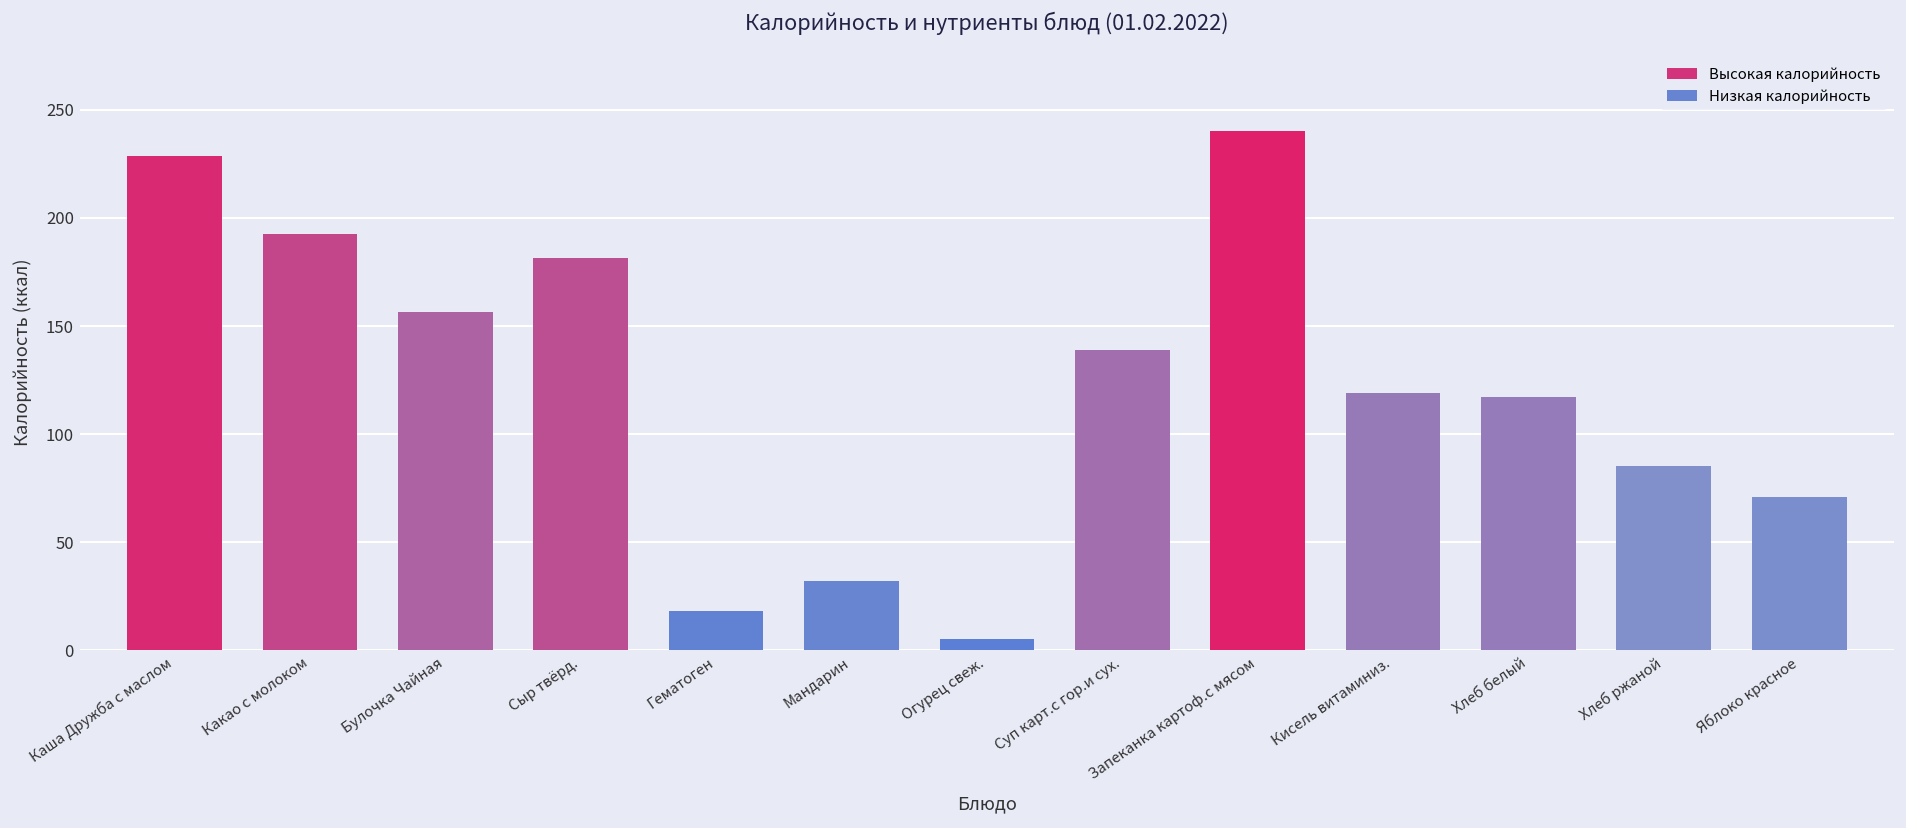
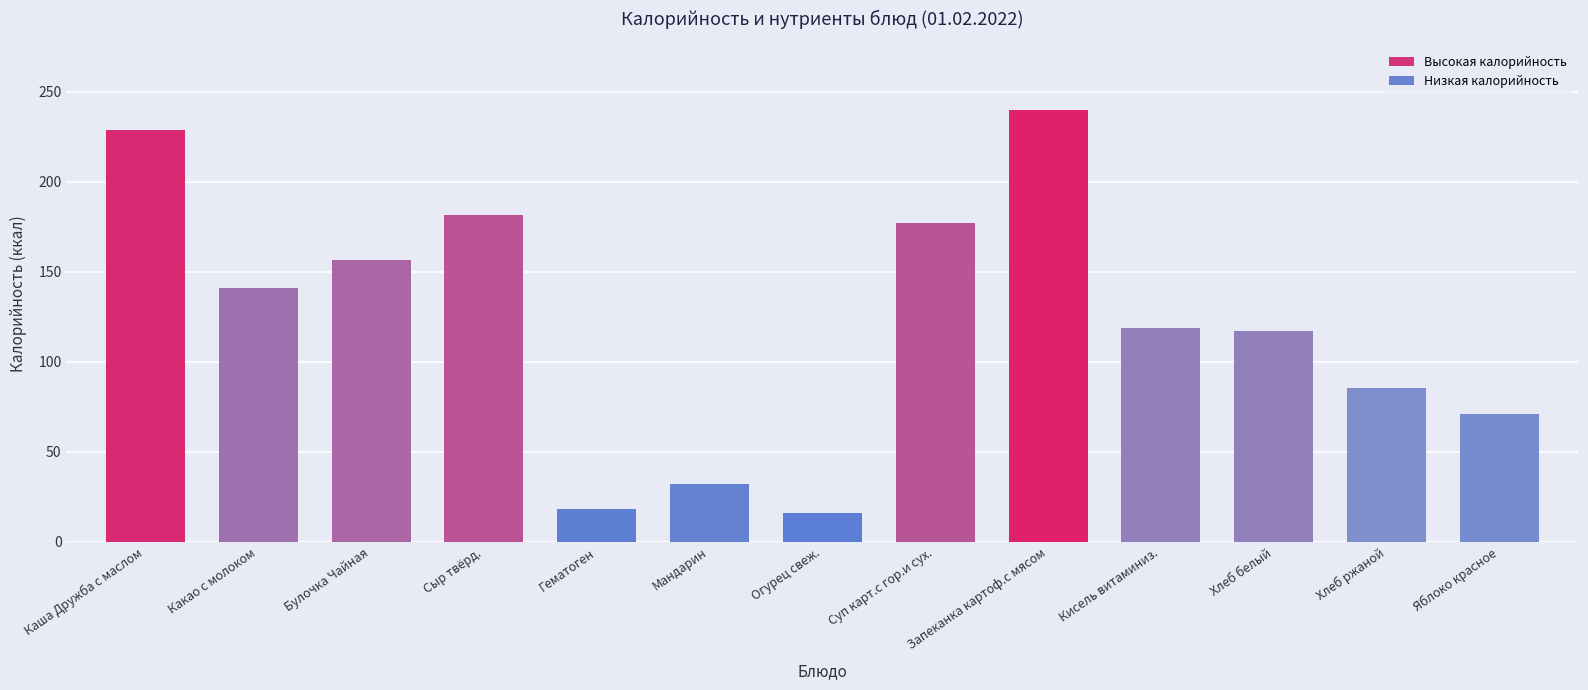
  {
    "Каша Дружба с маслом": 229,
-   "Какао с молоком": 192,
+   "Какао с молоком": 141,
    "Булочка Чайная": 156,
    "Сыр твёрд.": 181,
    "Гематоген": 18,
    "Мандарин": 32,
-   "Огурец свеж.": 5,
-   "Суп карт.с гор.и сух.": 139,
+   "Огурец свеж.": 16,
+   "Суп карт.с гор.и сух.": 177,
    "Запеканка картоф.с мясом": 240,
    "Кисель витаминиз.": 119,
    "Хлеб белый": 117,
    "Хлеб ржаной": 85,
    "Яблоко красное": 71
  }
